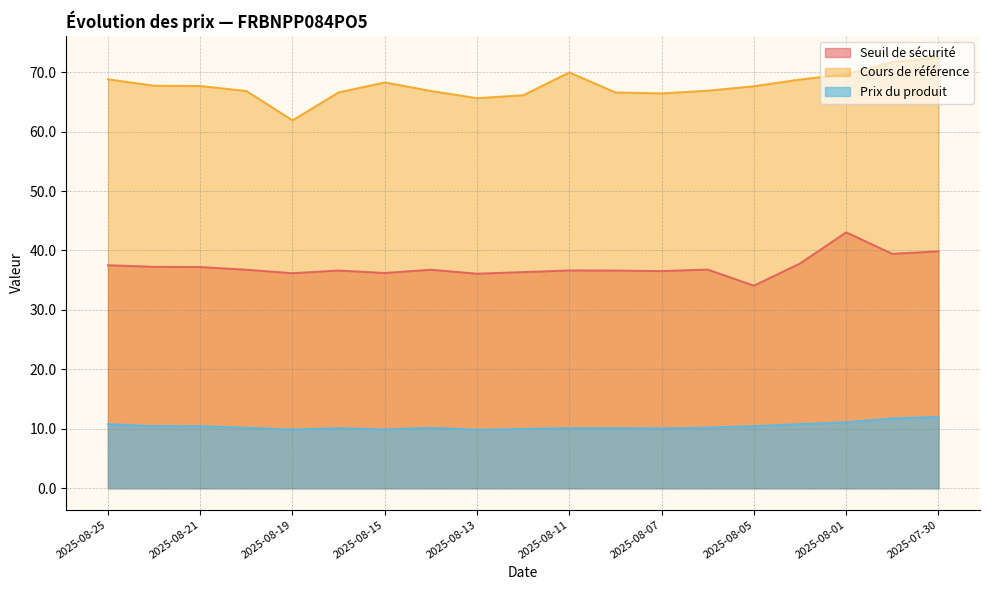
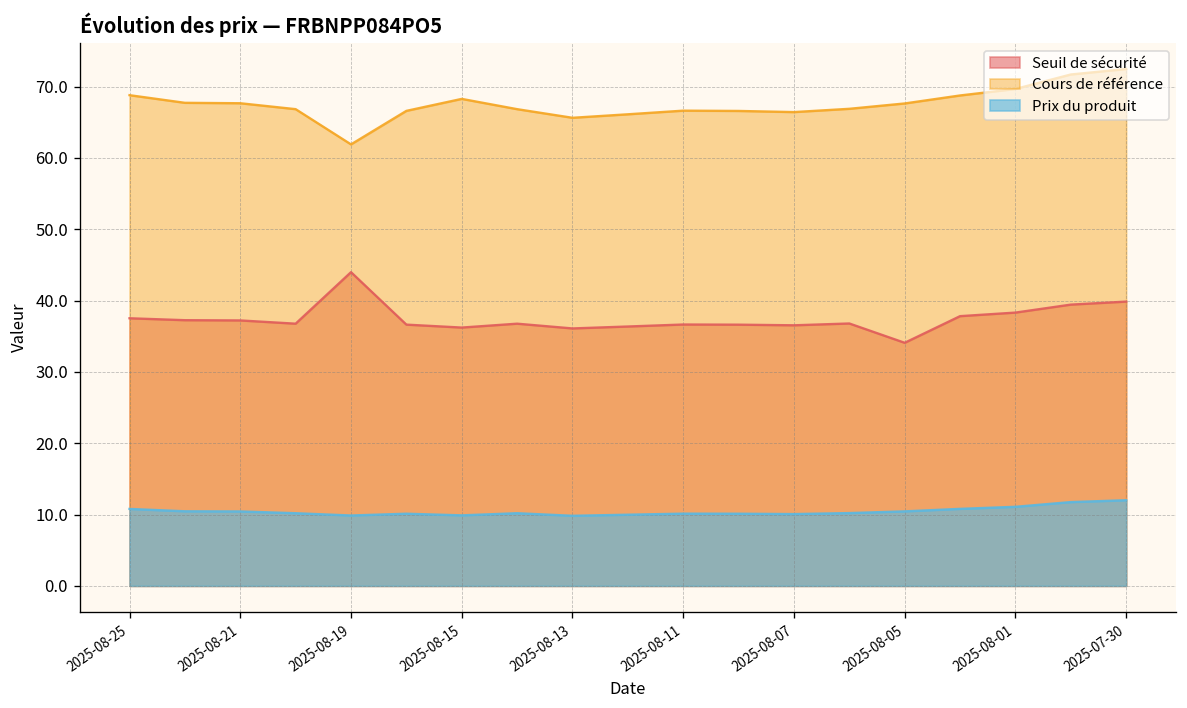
  {
    "Seuil de sécurité": {
      "2025-08-25": 38,
      "2025-08-21": 37,
-     "2025-08-19": 36,
+     "2025-08-19": 44,
      "2025-08-15": 36,
      "2025-08-13": 36,
      "2025-08-11": 37,
      "2025-08-07": 37,
      "2025-08-05": 34,
-     "2025-08-01": 43,
+     "2025-08-01": 38,
      "2025-07-30": 40
    },
    "Cours de référence": {
      "2025-08-25": 69,
      "2025-08-21": 68,
      "2025-08-19": 62,
      "2025-08-15": 68,
      "2025-08-13": 66,
-     "2025-08-11": 70,
+     "2025-08-11": 67,
      "2025-08-07": 66,
      "2025-08-05": 68
    },
    "Prix du produit": {
      "2025-08-25": 11,
      "2025-08-21": 10,
      "2025-08-19": 10,
      "2025-08-15": 10,
      "2025-08-13": 10,
      "2025-08-11": 10,
      "2025-08-07": 10,
      "2025-08-05": 10,
      "2025-08-01": 11,
      "2025-07-30": 12
    }
  }
